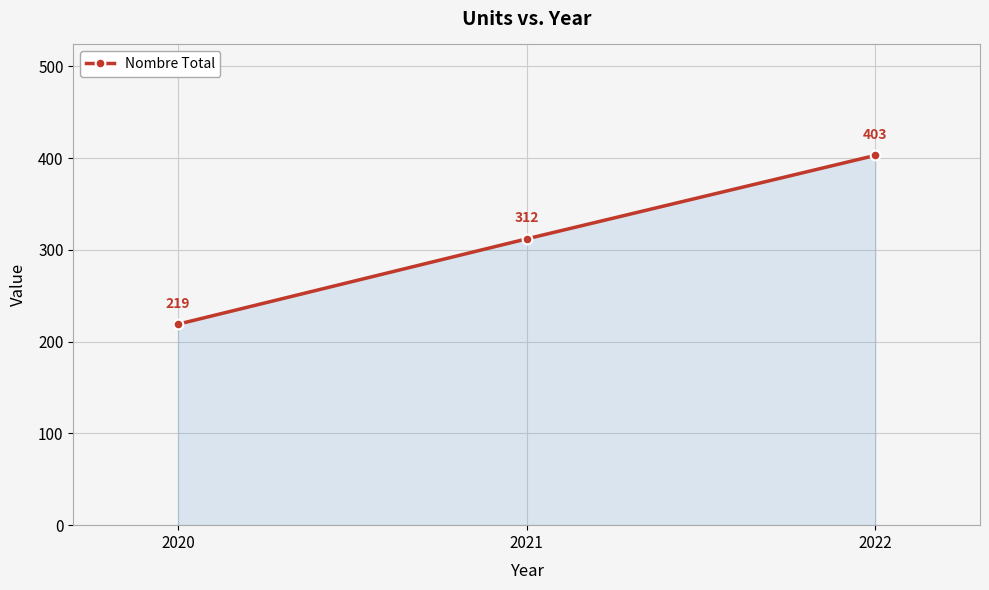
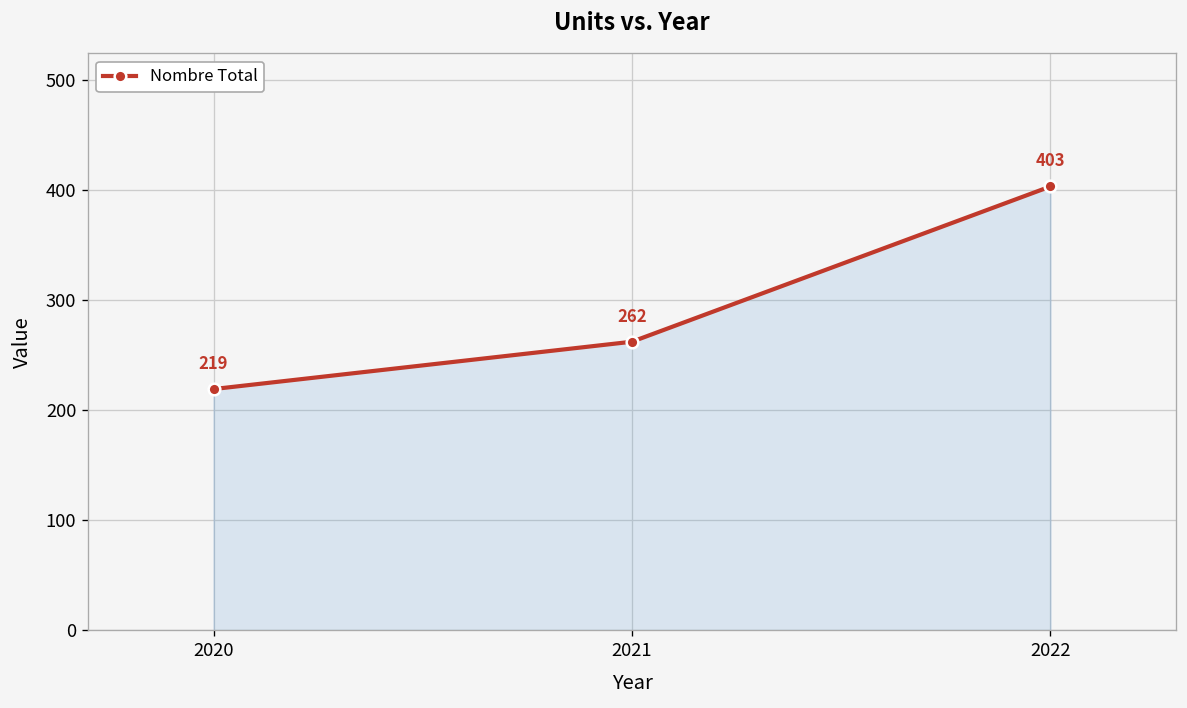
  {
    "2020": 219,
-   "2021": 312,
+   "2021": 262,
    "2022": 403
  }
